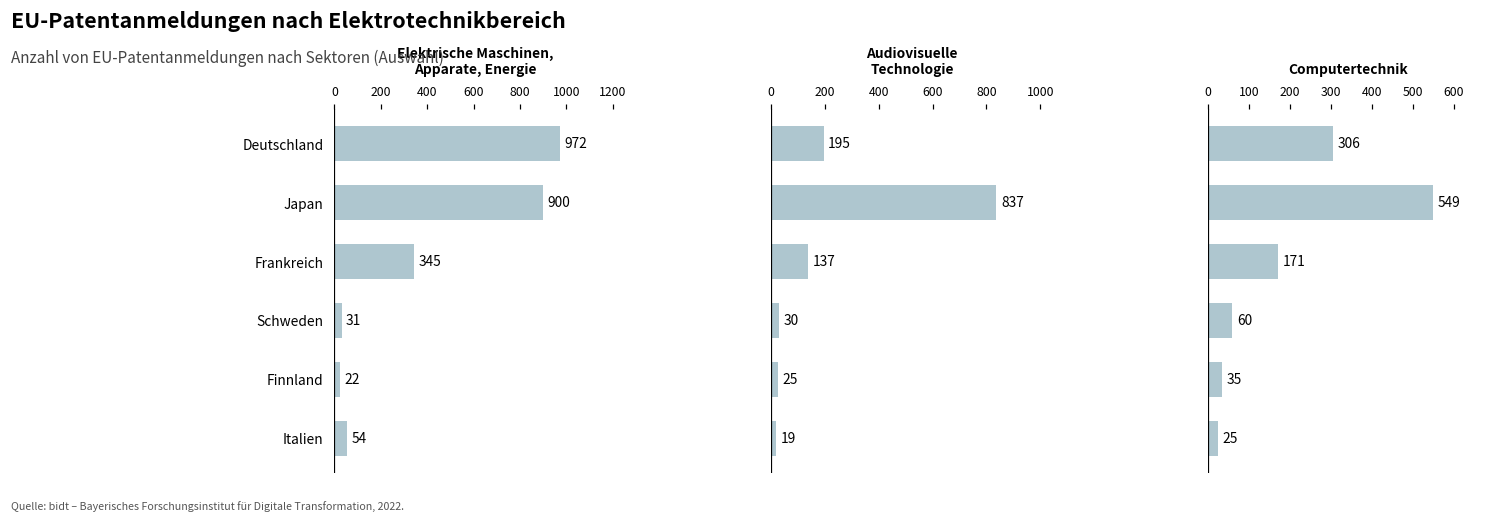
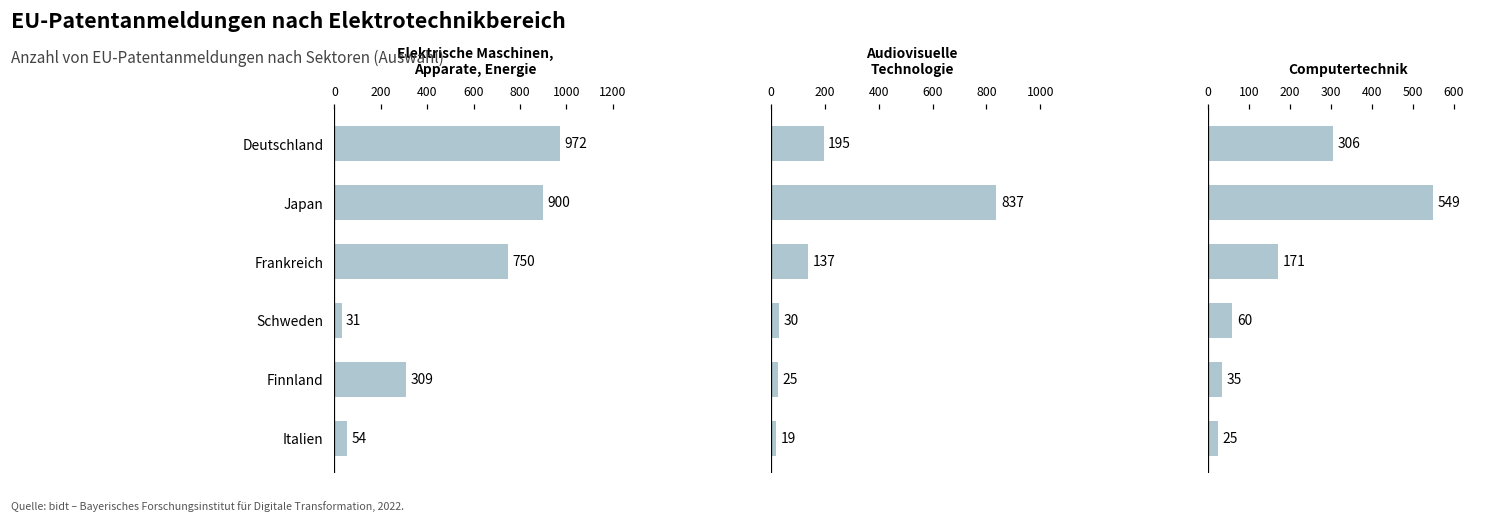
  {
    "Elektrische Maschinen, Apparate, Energie": {
      "Deutschland": 972,
      "Japan": 900,
-     "Frankreich": 345,
+     "Frankreich": 750,
      "Schweden": 31,
-     "Finnland": 22,
+     "Finnland": 309,
      "Italien": 54
    }
  }
